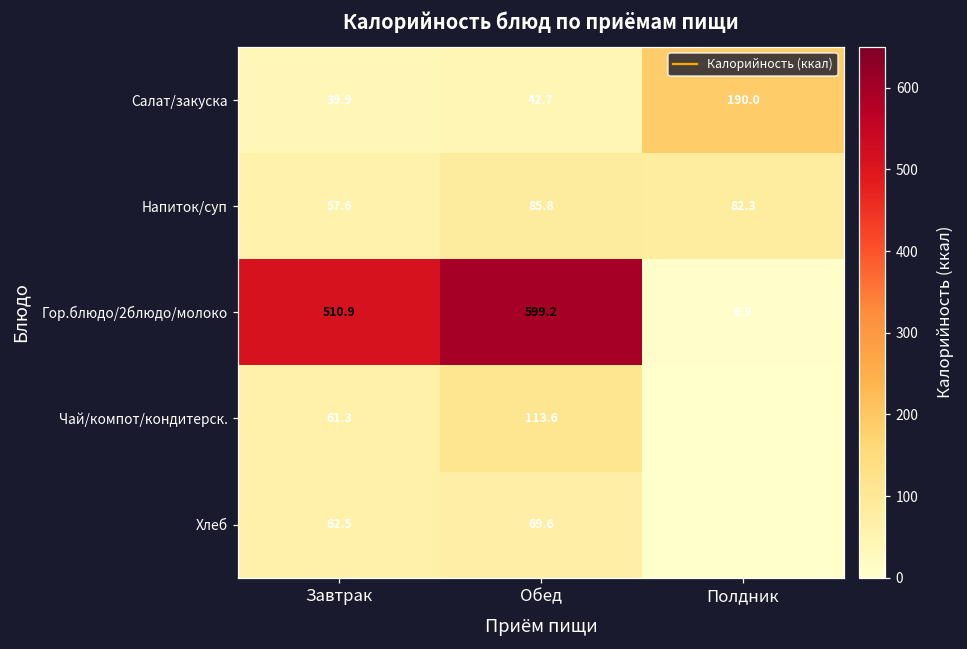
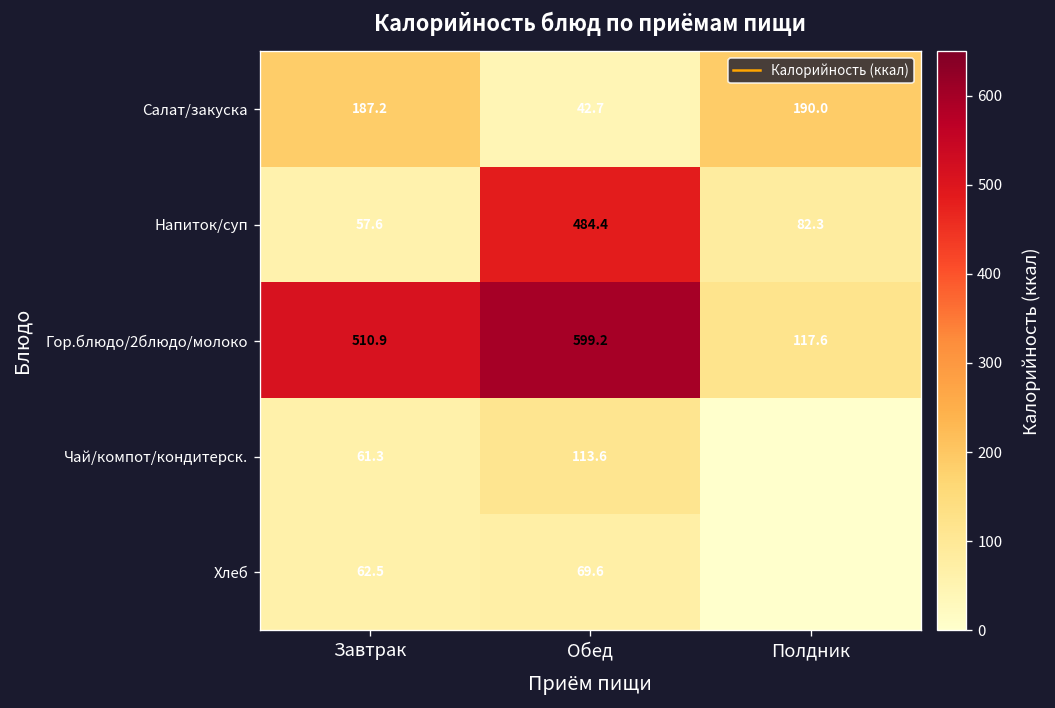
  {
    "Салат/закуска": {
-     "Завтрак": 39.9,
+     "Завтрак": 187.2,
      "Обед": 42.7,
      "Полдник": 190.0
    },
    "Напиток/суп": {
      "Завтрак": 57.6,
-     "Обед": 85.8,
+     "Обед": 484.4,
      "Полдник": 82.3
    },
    "Гор.блюдо/2блюдо/молоко": {
      "Завтрак": 510.9,
      "Обед": 599.2,
-     "Полдник": 6.9
+     "Полдник": 117.6
    },
    "Чай/компот/кондитерск.": {
      "Завтрак": 61.3,
      "Обед": 113.6
    },
    "Хлеб": {
      "Завтрак": 62.5,
      "Обед": 69.6
    }
  }
